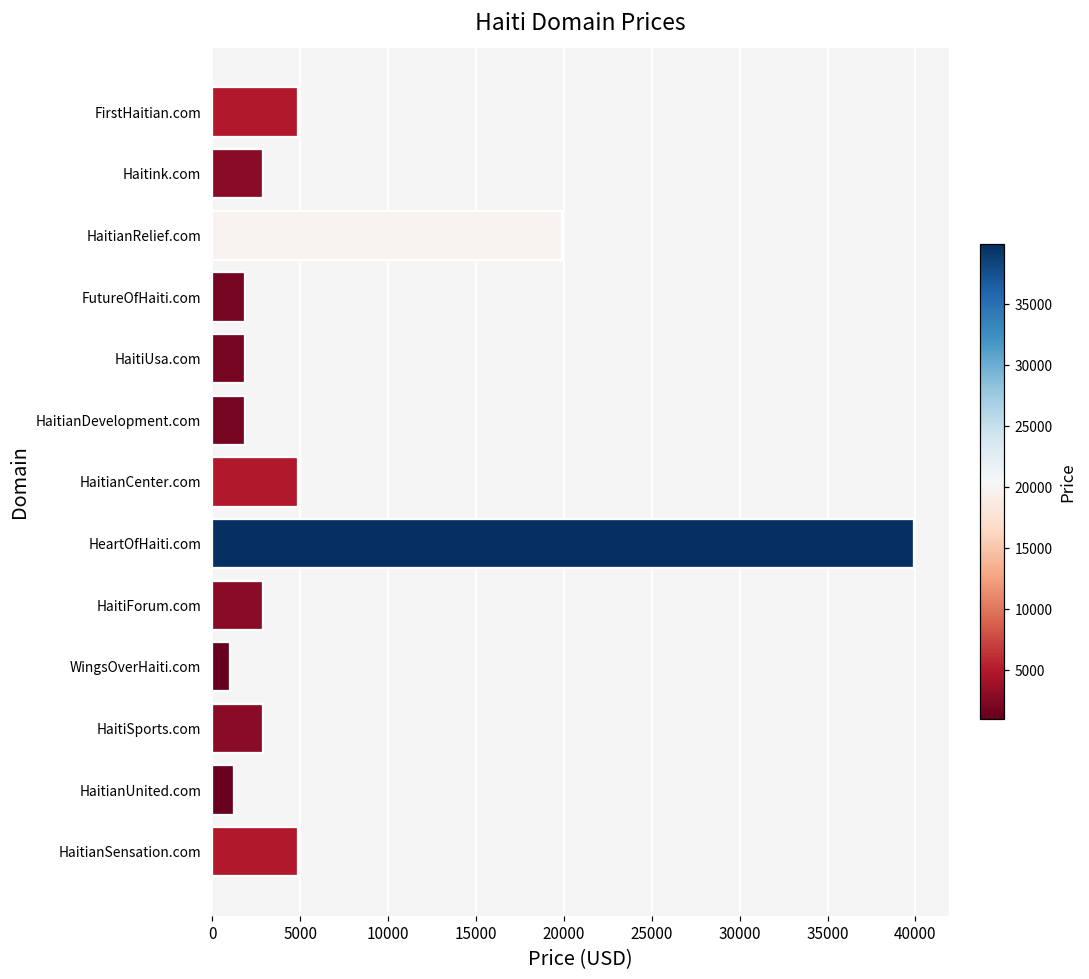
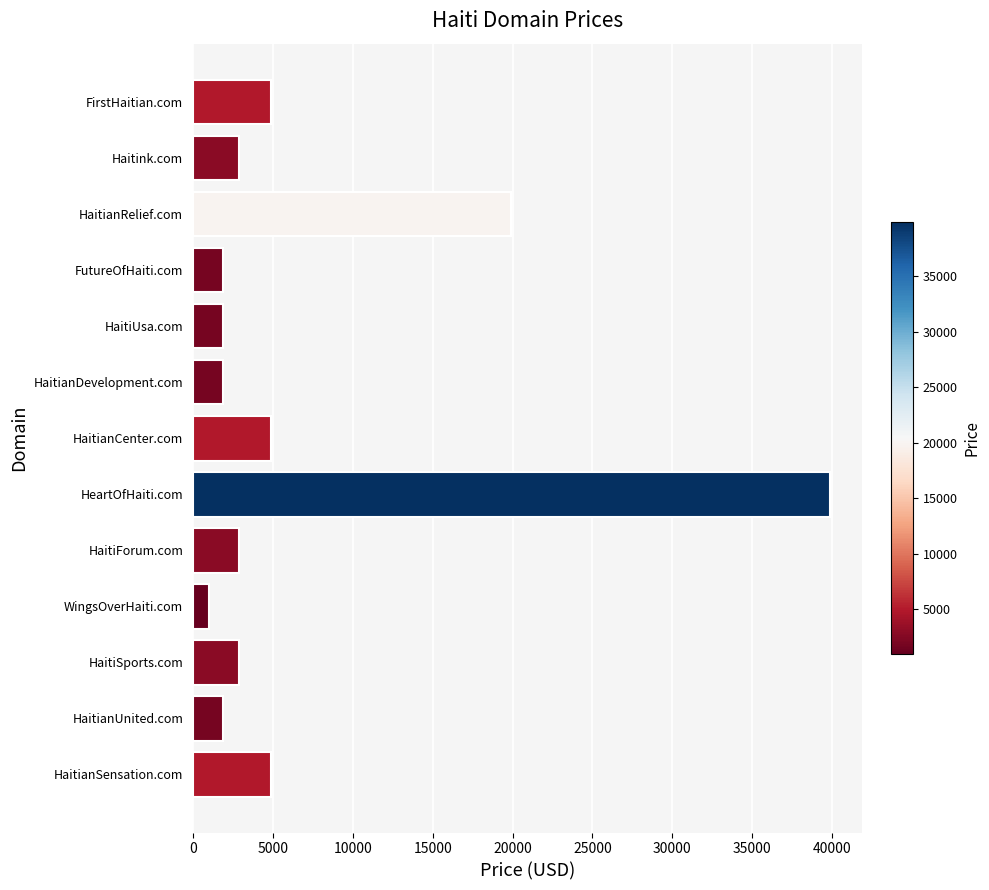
  {
    "FirstHaitian.com": 4900,
    "Haitink.com": 2900,
    "HaitianRelief.com": 19900,
    "FutureOfHaiti.com": 1900,
    "HaitiUsa.com": 1900,
    "HaitianDevelopment.com": 1900,
    "HaitianCenter.com": 4900,
    "HeartOfHaiti.com": 39900,
    "HaitiForum.com": 2900,
    "WingsOverHaiti.com": 1000,
    "HaitiSports.com": 2900,
-   "HaitianUnited.com": 1200,
+   "HaitianUnited.com": 1900,
    "HaitianSensation.com": 4900
  }
